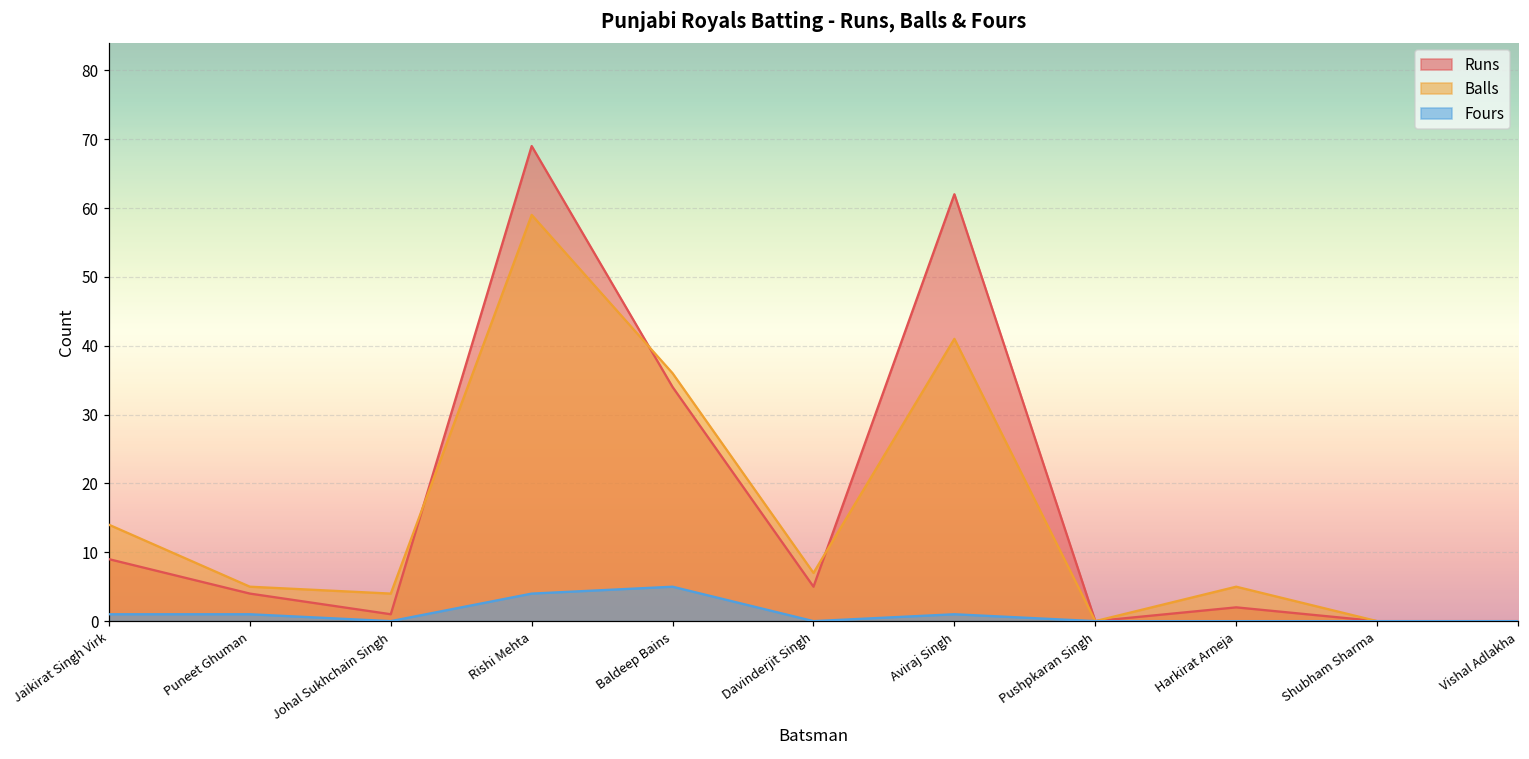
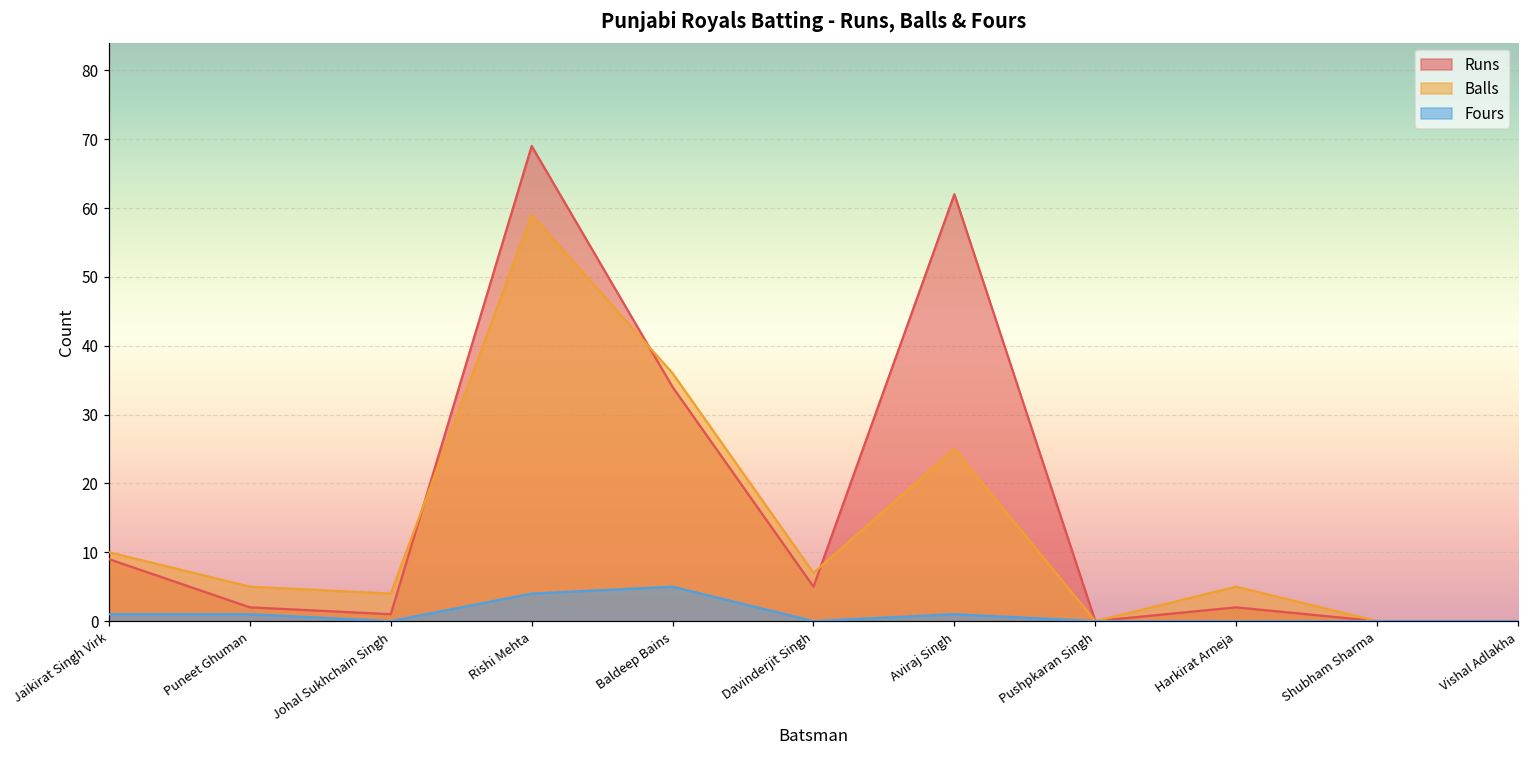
  {
    "Runs": {
      "Jaikirat Singh Virk": 9,
-     "Puneet Ghuman": 4,
+     "Puneet Ghuman": 2,
      "Johal Sukhchain Singh": 1,
      "Rishi Mehta": 69,
      "Baldeep Bains": 34,
      "Davinderjit Singh": 5,
      "Aviraj Singh": 62,
      "Harkirat Arneja": 2
    },
    "Balls": {
-     "Jaikirat Singh Virk": 14,
+     "Jaikirat Singh Virk": 10,
      "Puneet Ghuman": 5,
      "Johal Sukhchain Singh": 4,
      "Rishi Mehta": 59,
      "Baldeep Bains": 36,
      "Davinderjit Singh": 7,
-     "Aviraj Singh": 41,
+     "Aviraj Singh": 25,
      "Harkirat Arneja": 5
    },
    "Fours": {
      "Jaikirat Singh Virk": 1,
      "Puneet Ghuman": 1,
      "Johal Sukhchain Singh": 0,
      "Rishi Mehta": 4,
      "Baldeep Bains": 5,
      "Davinderjit Singh": 0,
      "Aviraj Singh": 1,
      "Harkirat Arneja": 0
    }
  }
